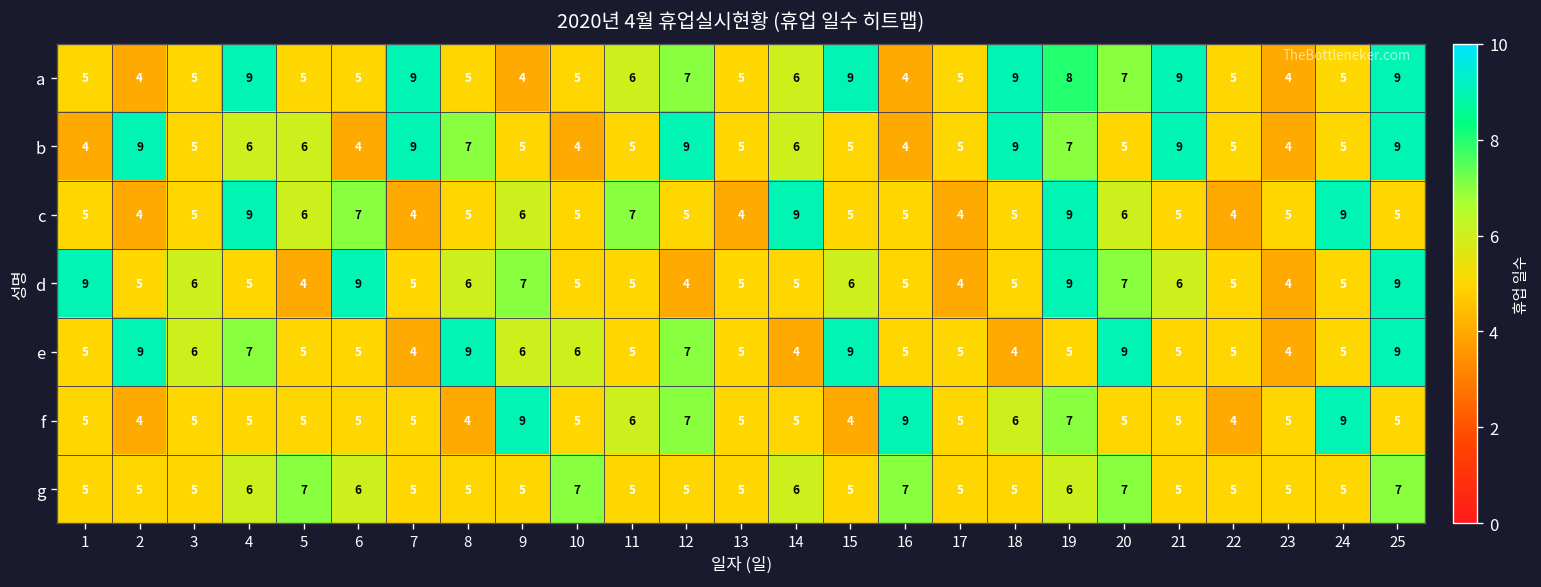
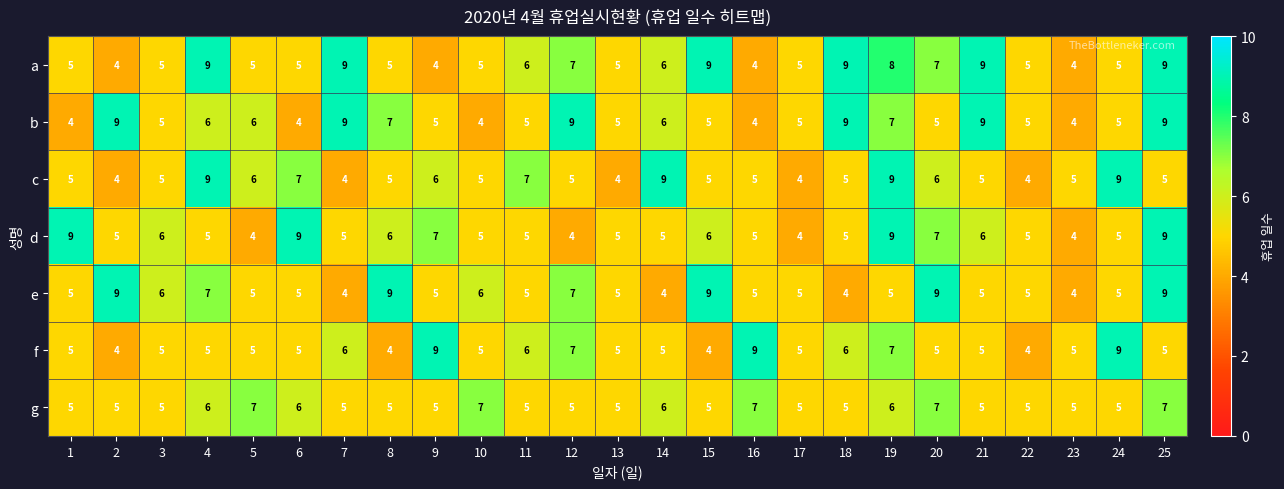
  {
    "a": {
      "1": 5,
      "2": 4,
      "3": 5,
      "4": 9,
      "5": 5,
      "6": 5,
      "7": 9,
      "8": 5,
      "9": 4,
      "10": 5,
      "11": 6,
      "12": 7,
      "13": 5,
      "14": 6,
      "15": 9,
      "16": 4,
      "17": 5,
      "18": 9,
      "19": 8,
      "20": 7,
      "21": 9,
      "22": 5,
      "23": 4,
      "25": 9
    },
    "b": {
      "1": 4,
      "2": 9,
      "3": 5,
      "4": 6,
      "5": 6,
      "6": 4,
      "7": 9,
      "8": 7,
      "9": 5,
      "10": 4,
      "11": 5,
      "12": 9,
      "13": 5,
      "14": 6,
      "15": 5,
      "16": 4,
      "17": 5,
      "18": 9,
      "19": 7,
      "20": 5,
      "21": 9,
      "22": 5,
      "23": 4,
      "24": 5,
      "25": 9
    },
    "c": {
      "1": 5,
      "2": 4,
      "3": 5,
      "4": 9,
      "5": 6,
      "6": 7,
      "7": 4,
      "8": 5,
      "9": 6,
      "10": 5,
      "11": 7,
      "12": 5,
      "13": 4,
      "14": 9,
      "15": 5,
      "16": 5,
      "17": 4,
      "18": 5,
      "19": 9,
      "20": 6,
      "21": 5,
      "22": 4,
      "23": 5,
      "24": 9,
      "25": 5
    },
    "d": {
      "1": 9,
      "2": 5,
      "3": 6,
      "4": 5,
      "5": 4,
      "6": 9,
      "7": 5,
      "8": 6,
      "9": 7,
      "10": 5,
      "11": 5,
      "12": 4,
      "13": 5,
      "14": 5,
      "15": 6,
      "16": 5,
      "17": 4,
      "18": 5,
      "19": 9,
      "20": 7,
      "21": 6,
      "22": 5,
      "23": 4,
      "24": 5,
      "25": 9
    },
    "e": {
      "1": 5,
      "2": 9,
      "3": 6,
      "4": 7,
      "5": 5,
      "6": 5,
      "7": 4,
      "8": 9,
-     "9": 6,
+     "9": 5,
      "10": 6,
      "11": 5,
      "12": 7,
      "13": 5,
      "14": 4,
      "15": 9,
      "16": 5,
      "17": 5,
      "18": 4,
      "19": 5,
      "20": 9,
      "21": 5,
      "22": 5,
      "23": 4,
      "24": 5,
      "25": 9
    },
    "f": {
      "1": 5,
      "2": 4,
      "3": 5,
      "4": 5,
      "5": 5,
      "6": 5,
-     "7": 5,
+     "7": 6,
      "8": 4,
      "9": 9,
      "10": 5,
      "11": 6,
      "12": 7,
      "13": 5,
      "14": 5,
      "15": 4,
      "16": 9,
      "17": 5,
      "18": 6,
      "19": 7,
      "20": 5,
      "21": 5,
      "22": 4,
      "23": 5,
      "24": 9,
      "25": 5
    },
    "g": {
      "1": 5,
      "2": 5,
      "3": 5,
      "4": 6,
      "5": 7,
      "6": 6,
      "7": 5,
      "8": 5,
      "9": 5,
      "10": 7,
      "11": 5,
      "12": 5,
      "13": 5,
      "14": 6,
      "15": 5,
      "16": 7,
      "17": 5,
      "18": 5,
      "19": 6,
      "20": 7,
      "21": 5,
      "22": 5,
      "23": 5,
      "24": 5,
      "25": 7
    }
  }
